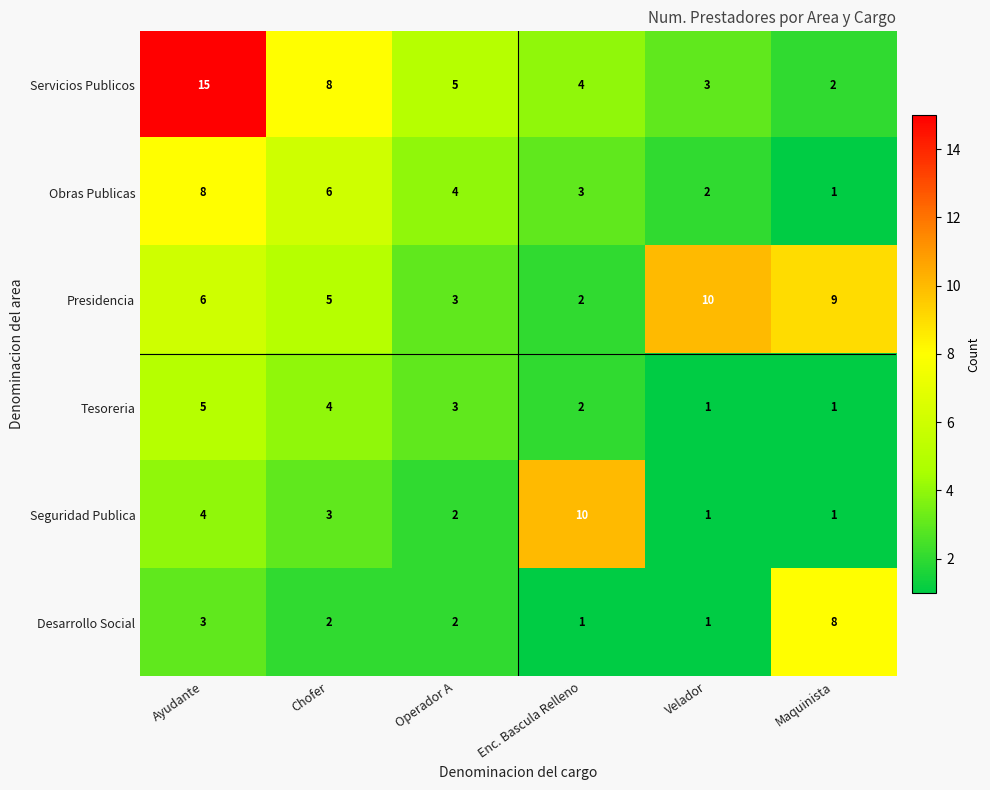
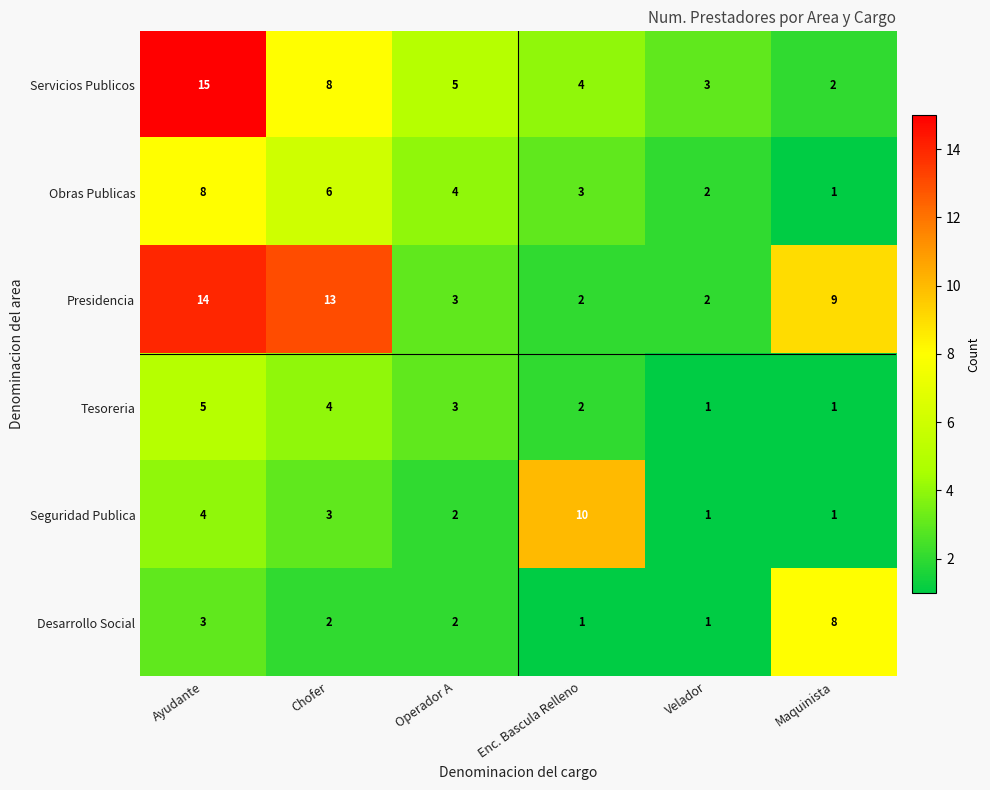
  {
    "Servicios Publicos": {
      "Ayudante": 15,
      "Chofer": 8,
      "Operador A": 5,
      "Enc. Bascula Relleno": 4,
      "Velador": 3,
      "Maquinista": 2
    },
    "Obras Publicas": {
      "Ayudante": 8,
      "Chofer": 6,
      "Operador A": 4,
      "Enc. Bascula Relleno": 3,
      "Velador": 2,
      "Maquinista": 1
    },
    "Presidencia": {
-     "Ayudante": 6,
-     "Chofer": 5,
+     "Ayudante": 14,
+     "Chofer": 13,
      "Operador A": 3,
      "Enc. Bascula Relleno": 2,
-     "Velador": 10,
+     "Velador": 2,
      "Maquinista": 9
    },
    "Tesoreria": {
      "Ayudante": 5,
      "Chofer": 4,
      "Operador A": 3,
      "Enc. Bascula Relleno": 2,
      "Velador": 1,
      "Maquinista": 1
    },
    "Seguridad Publica": {
      "Ayudante": 4,
      "Chofer": 3,
      "Operador A": 2,
      "Enc. Bascula Relleno": 10,
      "Velador": 1,
      "Maquinista": 1
    },
    "Desarrollo Social": {
      "Ayudante": 3,
      "Chofer": 2,
      "Operador A": 2,
      "Enc. Bascula Relleno": 1,
      "Velador": 1,
      "Maquinista": 8
    }
  }
